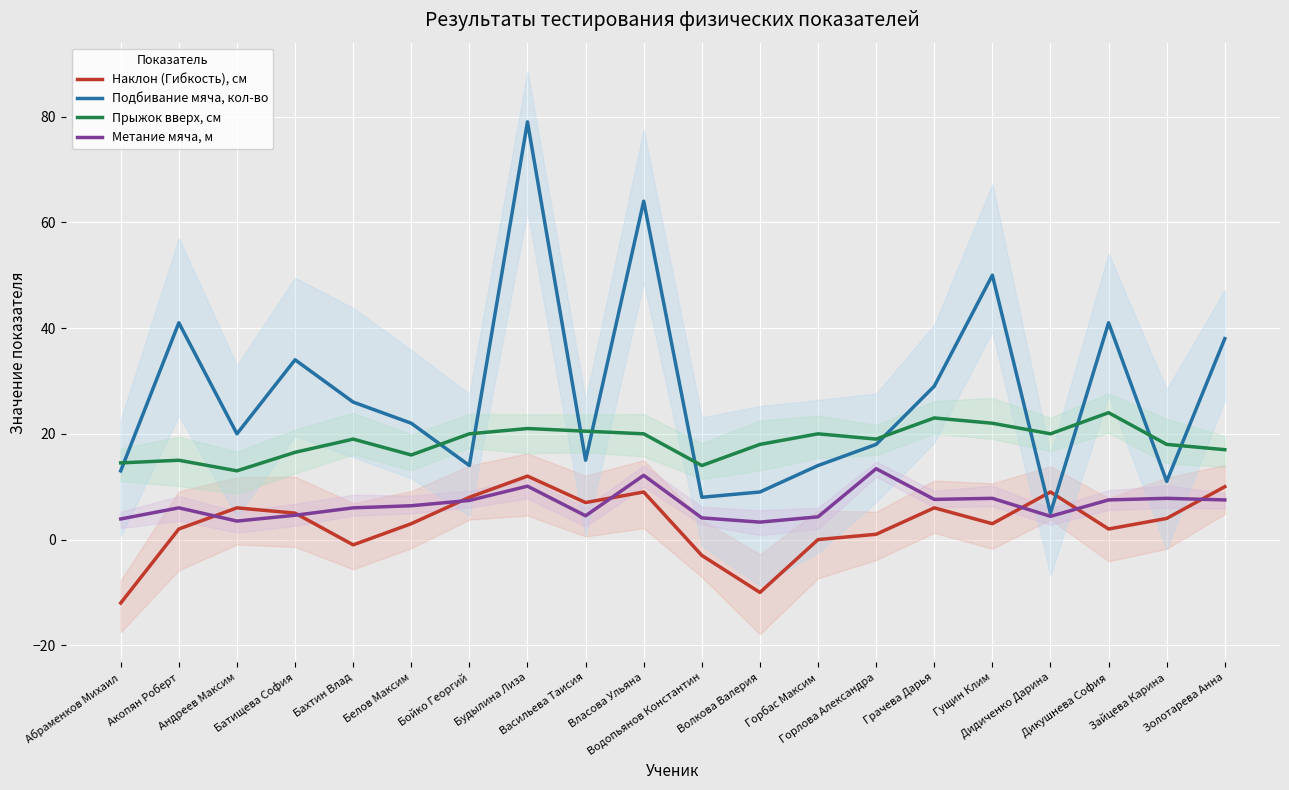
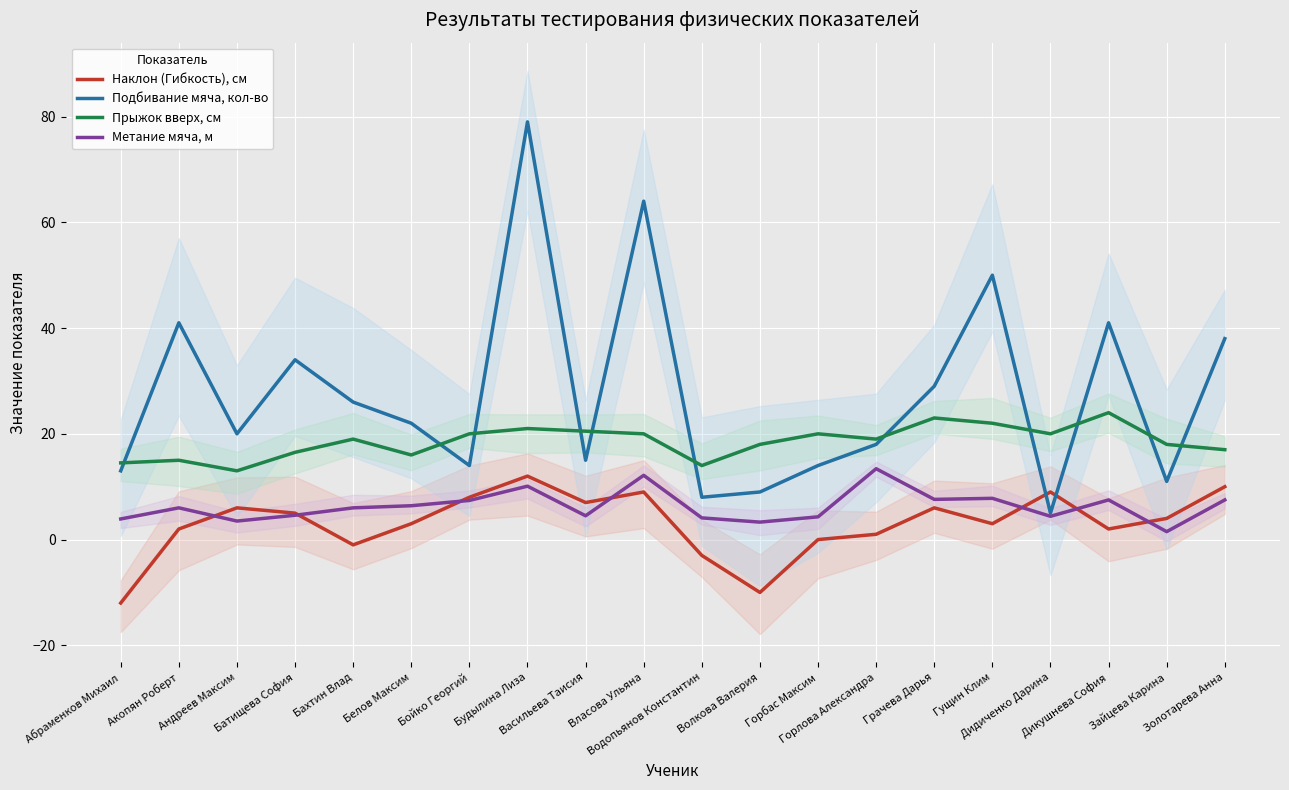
  {
    "Наклон (Гибкость), см": {
      "Абраменков Михаил": -12,
      "Акопян Роберт": 2,
      "Андреев Максим": 6,
      "Бахтин Влад": -1,
      "Белов Максим": 3,
      "Бойко Георгий": 8,
      "Будылина Лиза": 12,
      "Васильева Таисия": 7,
      "Власова Ульяна": 9,
      "Водопьянов Константин": -3,
      "Волкова Валерия": -10,
      "Горбас Максим": 0,
      "Горлова Александра": 1,
      "Грачева Дарья": 6,
      "Гущин Клим": 3,
      "Дидиченко Дарина": 9,
      "Дикушнева София": 2,
      "Золотарева Анна": 10
    },
    "Подбивание мяча, кол-во": {
      "Абраменков Михаил": 13,
      "Акопян Роберт": 41,
      "Андреев Максим": 20,
      "Батищева София": 34,
      "Бахтин Влад": 26,
      "Белов Максим": 22,
      "Будылина Лиза": 79,
      "Васильева Таисия": 15,
      "Власова Ульяна": 64,
      "Водопьянов Константин": 8,
      "Волкова Валерия": 9,
      "Горбас Максим": 14,
      "Горлова Александра": 18,
      "Грачева Дарья": 29,
      "Гущин Клим": 50,
      "Дидиченко Дарина": 5,
      "Дикушнева София": 41,
      "Зайцева Карина": 11,
      "Золотарева Анна": 38
    },
    "Прыжок вверх, см": {
      "Абраменков Михаил": 15,
      "Акопян Роберт": 15,
      "Андреев Максим": 13,
      "Батищева София": 17,
      "Бахтин Влад": 19,
      "Белов Максим": 16,
      "Бойко Георгий": 20,
      "Будылина Лиза": 21,
      "Васильева Таисия": 21,
      "Власова Ульяна": 20,
      "Водопьянов Константин": 14,
      "Волкова Валерия": 18,
      "Горбас Максим": 20,
      "Горлова Александра": 19,
      "Грачева Дарья": 23,
      "Гущин Клим": 22,
      "Дидиченко Дарина": 20,
      "Дикушнева София": 24,
      "Зайцева Карина": 18,
      "Золотарева Анна": 17
    },
    "Метание мяча, м": {
      "Абраменков Михаил": 4,
      "Акопян Роберт": 6,
      "Андреев Максим": 4,
      "Бахтин Влад": 6,
      "Белов Максим": 6,
      "Бойко Георгий": 7,
      "Будылина Лиза": 10,
      "Васильева Таисия": 5,
      "Власова Ульяна": 12,
      "Волкова Валерия": 3,
      "Горбас Максим": 4,
      "Горлова Александра": 13,
      "Грачева Дарья": 8,
      "Гущин Клим": 8,
      "Дидиченко Дарина": 4,
-     "Зайцева Карина": 8,
+     "Зайцева Карина": 2,
      "Золотарева Анна": 8
    }
  }
